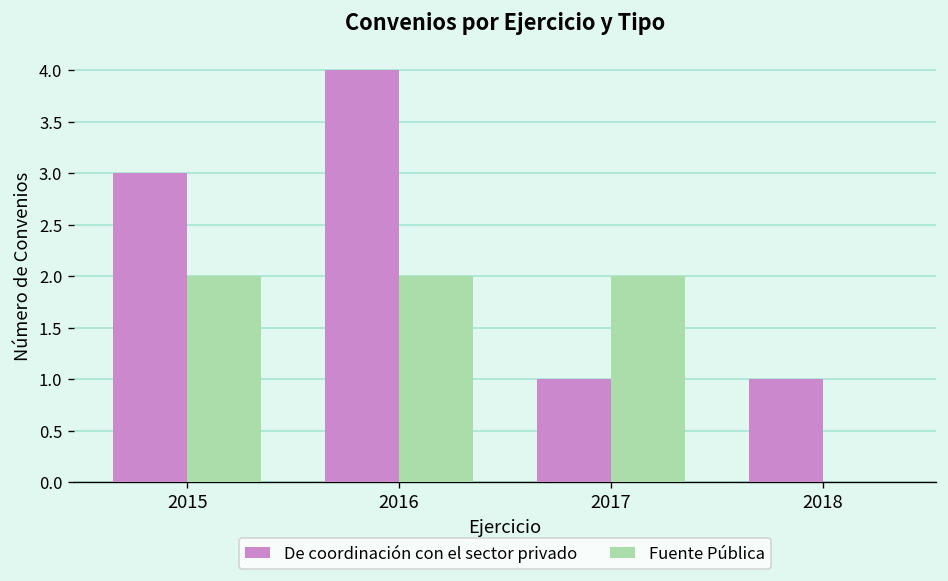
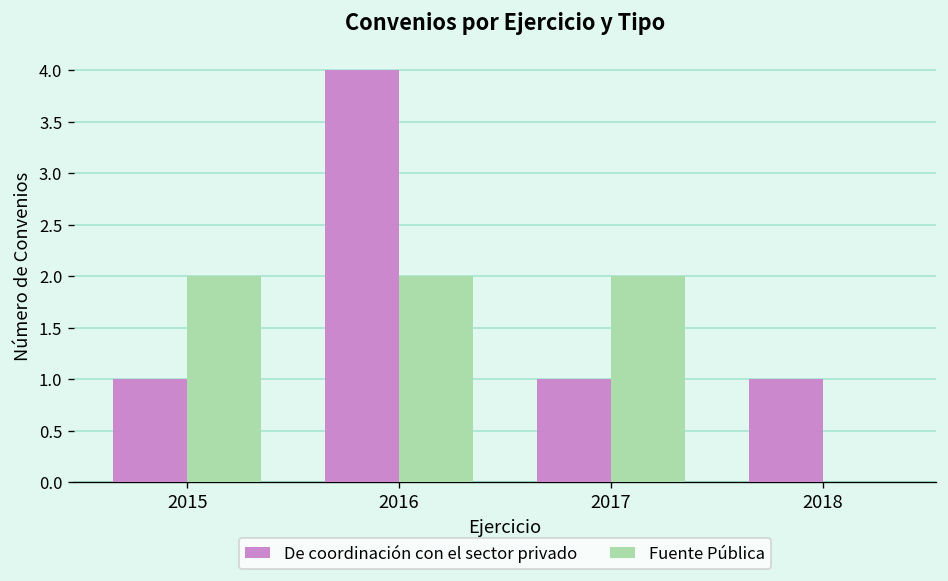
  {
    "De coordinación con el sector privado": {
-     "2015": 3,
+     "2015": 1,
      "2016": 4,
      "2017": 1,
      "2018": 1
    },
    "Fuente Pública": {
      "2015": 2,
      "2016": 2,
      "2017": 2,
      "2018": 0
    }
  }
